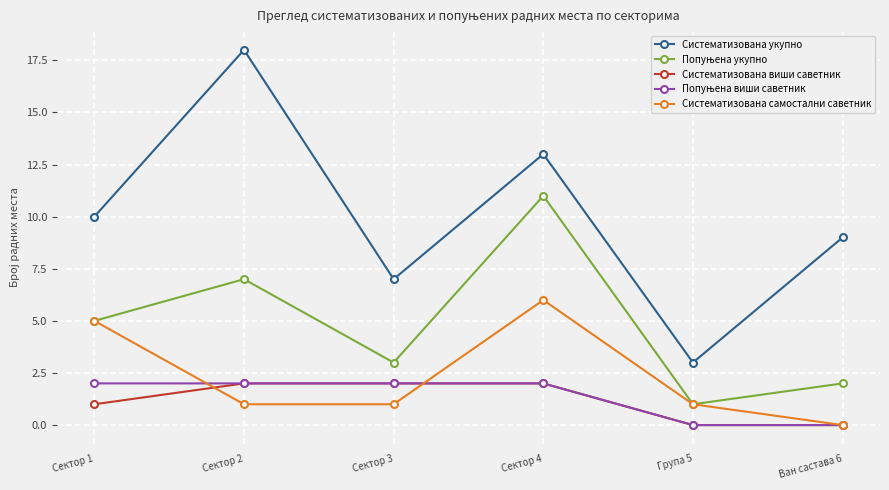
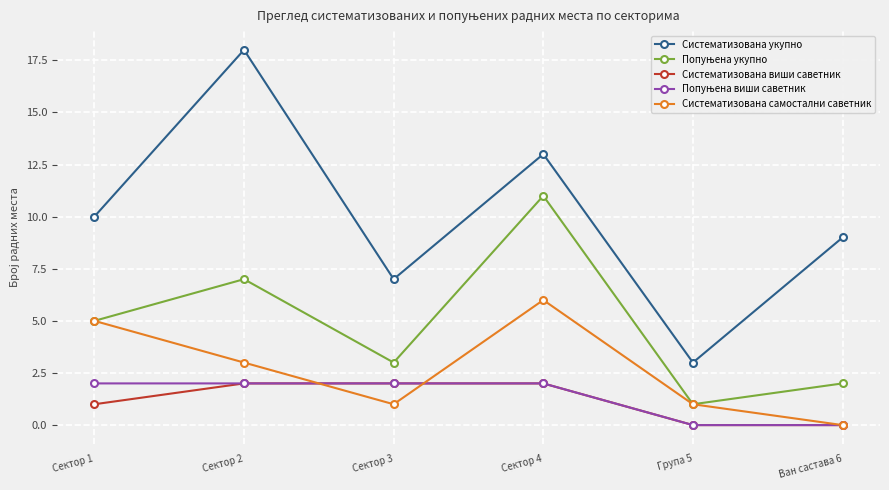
  {
    "Систематизована укупно": {
      "Сектор 1": 10,
      "Сектор 2": 18,
      "Сектор 3": 7,
      "Сектор 4": 13,
      "Група 5": 3,
      "Ван састава 6": 9
    },
    "Попуњена укупно": {
      "Сектор 2": 7,
      "Сектор 3": 3,
      "Сектор 4": 11,
      "Ван састава 6": 2
    },
    "Систематизована виши саветник": {
      "Сектор 1": 1
    },
    "Попуњена виши саветник": {
      "Сектор 1": 2
    },
    "Систематизована самостални саветник": {
-     "Сектор 2": 1,
+     "Сектор 2": 3,
      "Сектор 3": 1,
      "Сектор 4": 6
    }
  }
